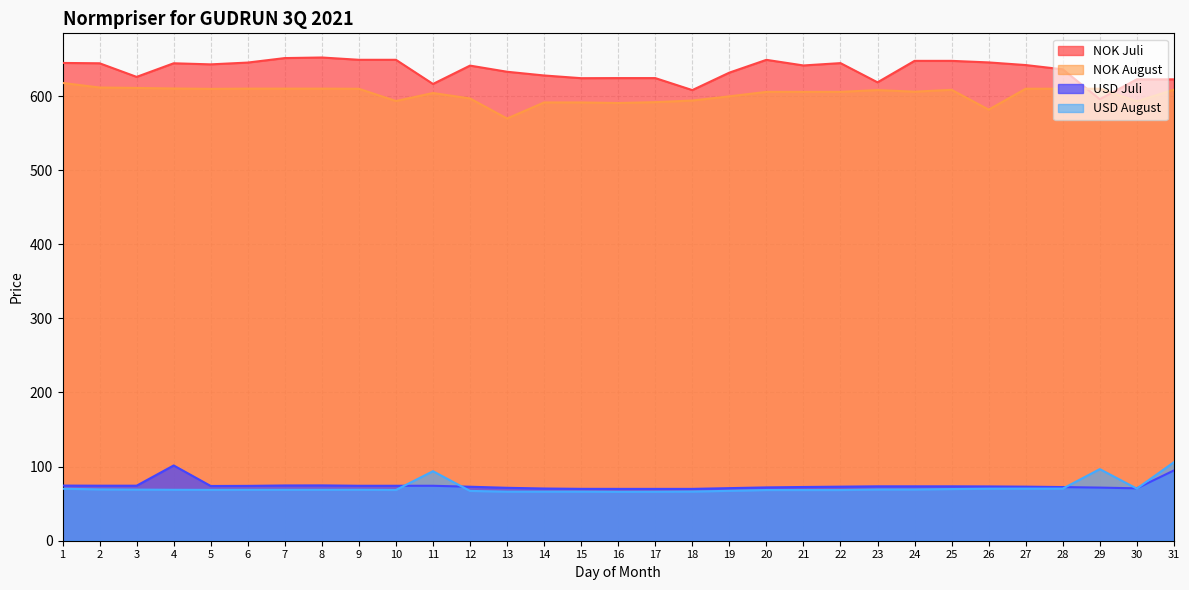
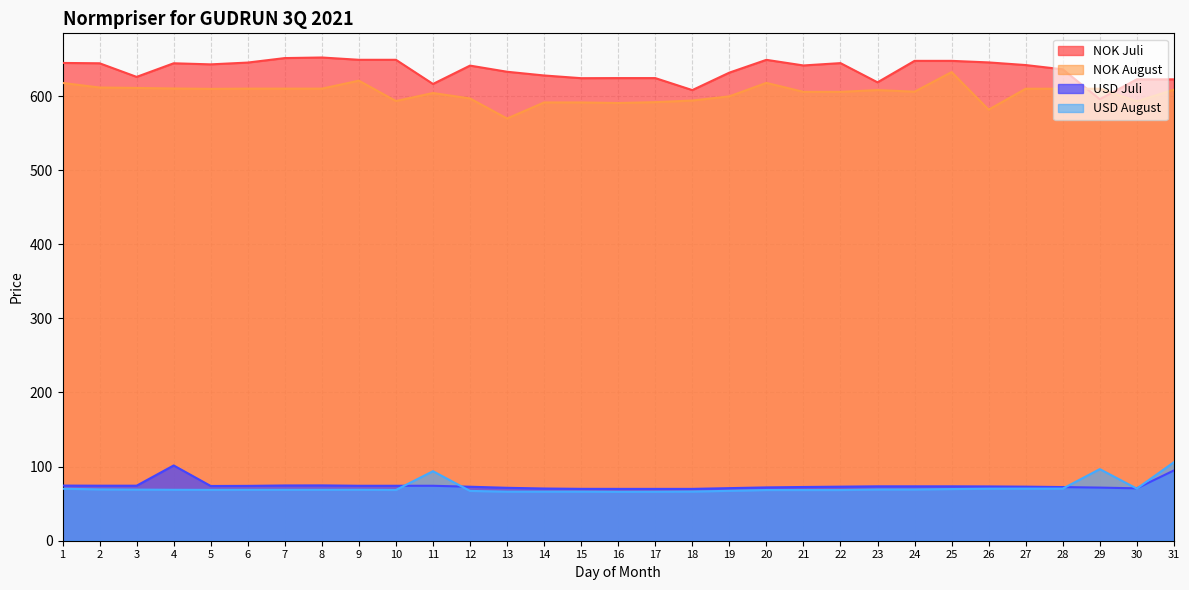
  {
    "NOK Juli": {
      "1": 640,
      "2": 640,
      "3": 630,
      "4": 640,
      "5": 640,
      "6": 650,
      "7": 650,
      "8": 650,
      "9": 650,
      "10": 650,
      "11": 620,
      "12": 640,
      "13": 630,
      "14": 630,
      "15": 620,
      "16": 620,
      "17": 620,
      "18": 610,
      "19": 630,
      "20": 650,
      "21": 640,
      "22": 640,
      "23": 620,
      "24": 650,
      "25": 650,
      "26": 650,
      "27": 640,
      "31": 620
    },
    "NOK August": {
      "1": 620,
      "2": 610,
      "3": 610,
      "4": 610,
      "5": 610,
      "6": 610,
      "7": 610,
      "8": 610,
-     "9": 610,
+     "9": 620,
      "10": 590,
      "11": 600,
      "12": 600,
      "13": 570,
      "14": 590,
      "15": 590,
      "16": 590,
      "17": 590,
      "18": 590,
      "19": 600,
-     "20": 610,
+     "20": 620,
      "21": 610,
      "22": 610,
      "23": 610,
      "24": 610,
-     "25": 610,
+     "25": 630,
      "26": 580,
      "27": 610,
      "31": 610
    },
    "USD Juli": {
      "1": 70,
      "2": 70,
      "3": 70,
      "4": 100,
      "5": 70,
      "6": 70,
      "7": 70,
      "8": 70,
      "9": 70,
      "10": 70,
      "11": 70,
      "12": 70,
      "13": 70,
      "14": 70,
      "15": 70,
      "16": 70,
      "17": 70,
      "18": 70,
      "19": 70,
      "20": 70,
      "21": 70,
      "22": 70,
      "23": 70,
      "24": 70,
      "25": 70,
      "29": 70,
      "31": 90
    },
    "USD August": {
      "1": 70,
      "2": 70,
      "3": 70,
      "4": 70,
      "5": 70,
      "6": 70,
      "7": 70,
      "8": 70,
      "9": 70,
      "10": 70,
      "11": 90,
      "12": 70,
      "13": 70,
      "14": 70,
      "15": 70,
      "16": 70,
      "17": 70,
      "18": 70,
      "19": 70,
      "20": 70,
      "21": 70,
      "22": 70,
      "23": 70,
      "24": 70,
      "25": 70,
      "29": 100,
      "31": 110
    }
  }
